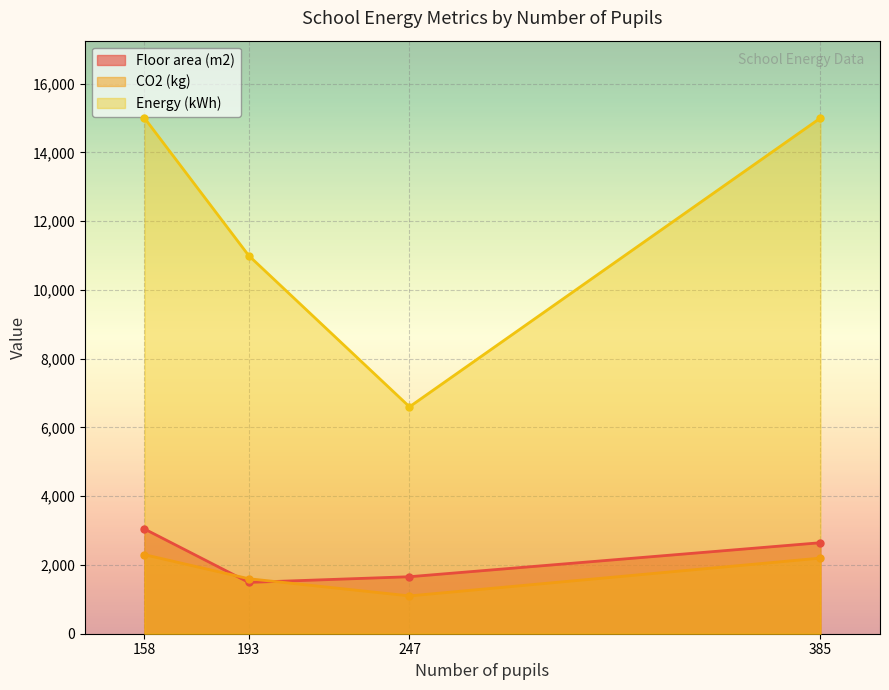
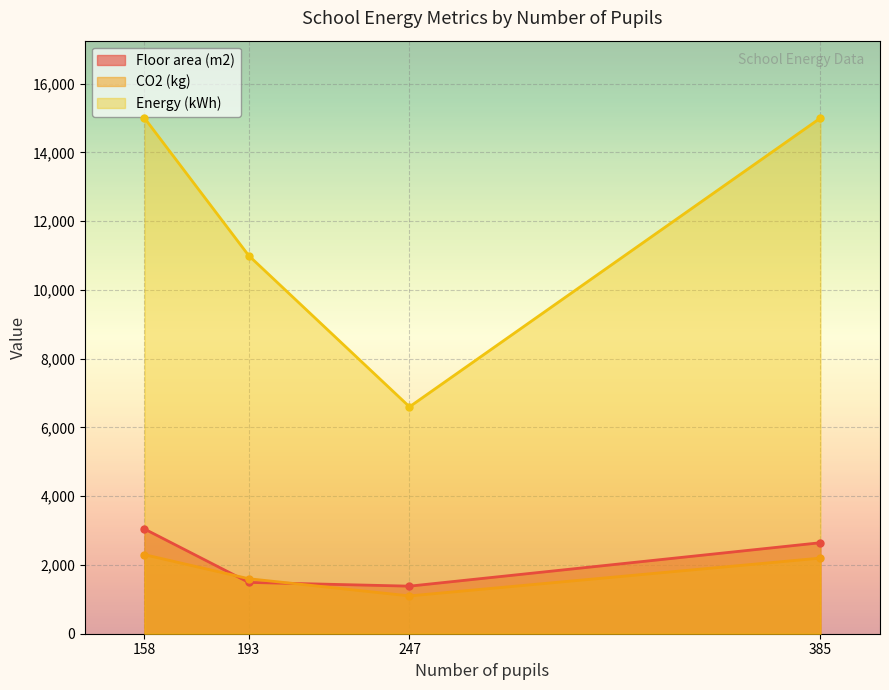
  {
    "Floor area (m2)": {
      "158": "3,000",
      "193": "1,500",
-     "247": "1,700",
+     "247": "1,400",
      "385": "2,600"
    }
  }
